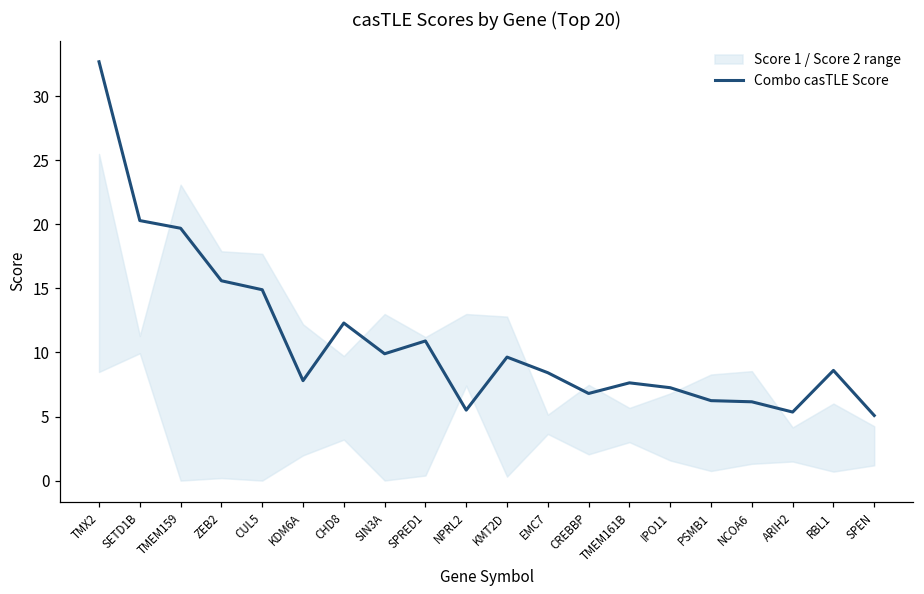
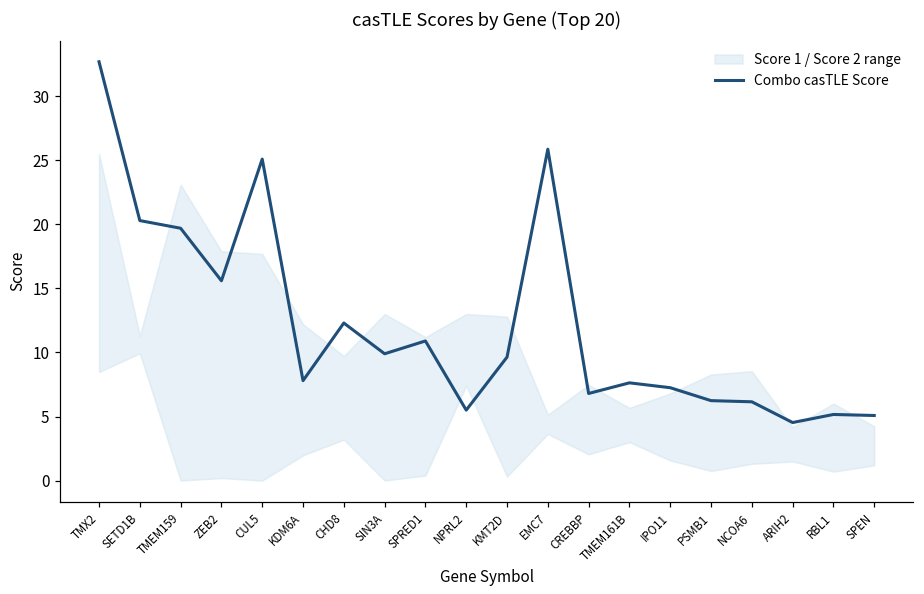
  {
    "Combo casTLE Score": {
      "TMX2": 32.7,
      "SETD1B": 20.3,
      "TMEM159": 19.7,
      "ZEB2": 15.6,
-     "CUL5": 14.9,
+     "CUL5": 25.1,
      "KDM6A": 7.8,
      "CHD8": 12.3,
      "SIN3A": 9.9,
      "SPRED1": 10.9,
      "NPRL2": 5.5,
      "KMT2D": 9.6,
-     "EMC7": 8.4,
+     "EMC7": 25.9,
      "CREBBP": 6.8,
      "TMEM161B": 7.6,
      "IPO11": 7.3,
      "PSMB1": 6.2,
      "NCOA6": 6.2,
-     "ARIH2": 5.4,
-     "RBL1": 8.6,
+     "ARIH2": 4.5,
+     "RBL1": 5.2,
      "SPEN": 5.1
    }
  }
